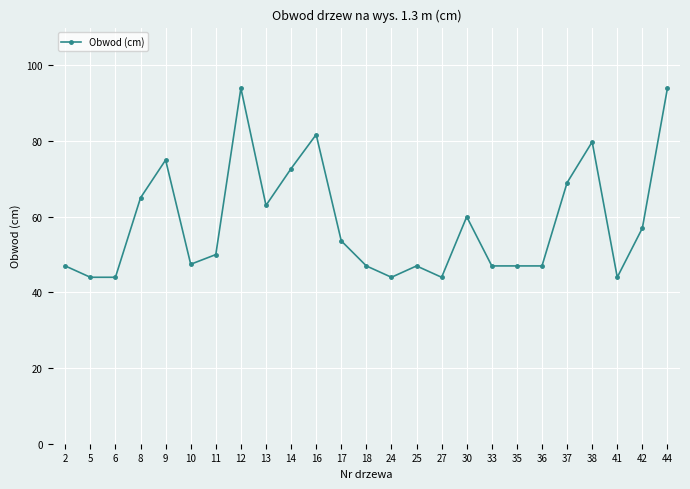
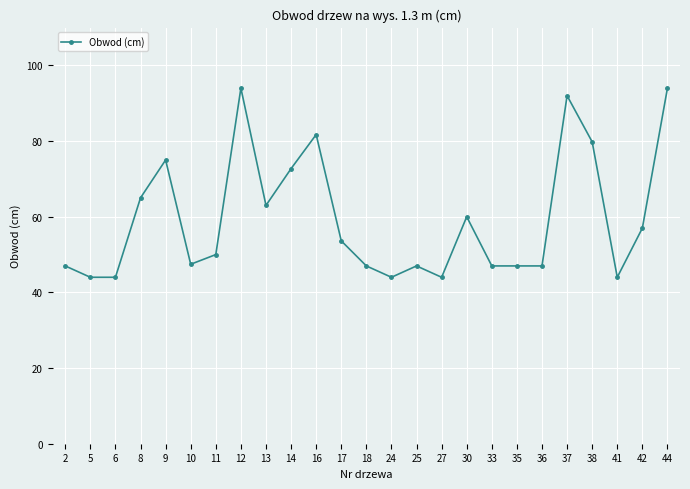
  {
    "2": 47,
    "5": 44,
    "6": 44,
    "8": 65,
    "9": 75,
    "10": 47,
    "11": 50,
    "12": 94,
    "13": 63,
    "14": 73,
    "16": 82,
    "17": 54,
    "18": 47,
    "24": 44,
    "25": 47,
    "27": 44,
    "30": 60,
    "33": 47,
    "35": 47,
    "36": 47,
-   "37": 69,
+   "37": 92,
    "38": 80,
    "41": 44,
    "42": 57,
    "44": 94
  }
